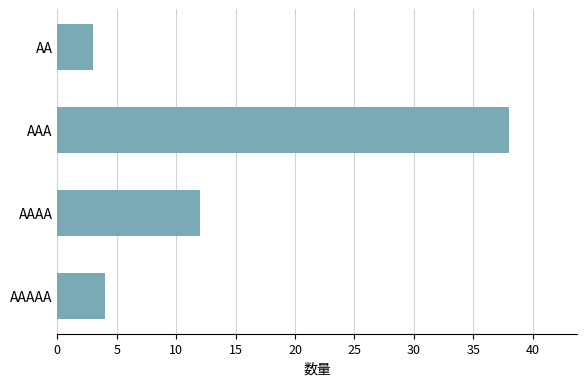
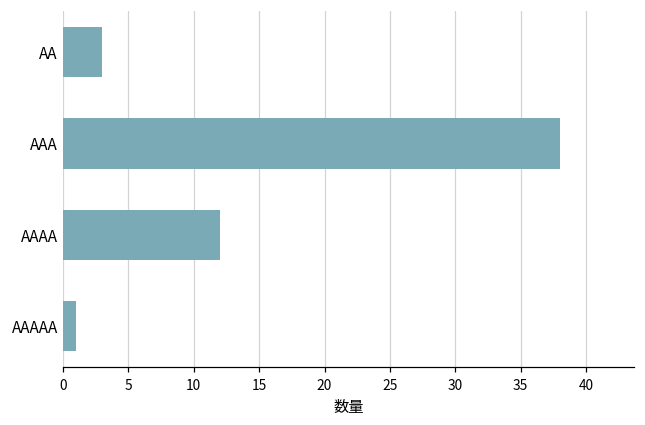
  {
    "AA": 3,
    "AAA": 38,
    "AAAA": 12,
-   "AAAAA": 4
+   "AAAAA": 1
  }
